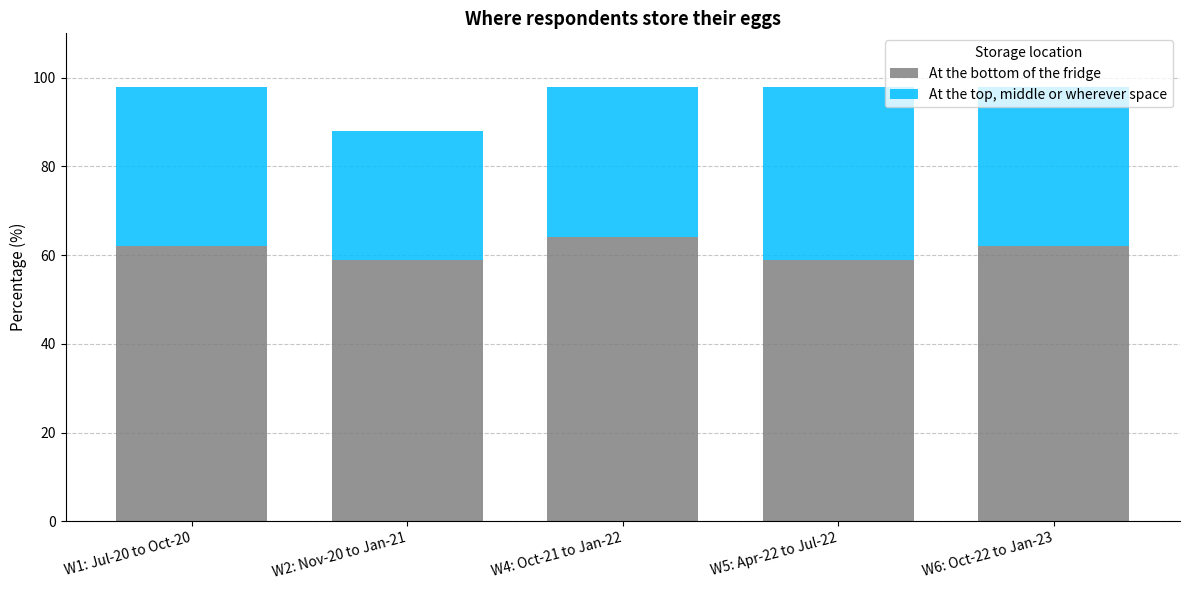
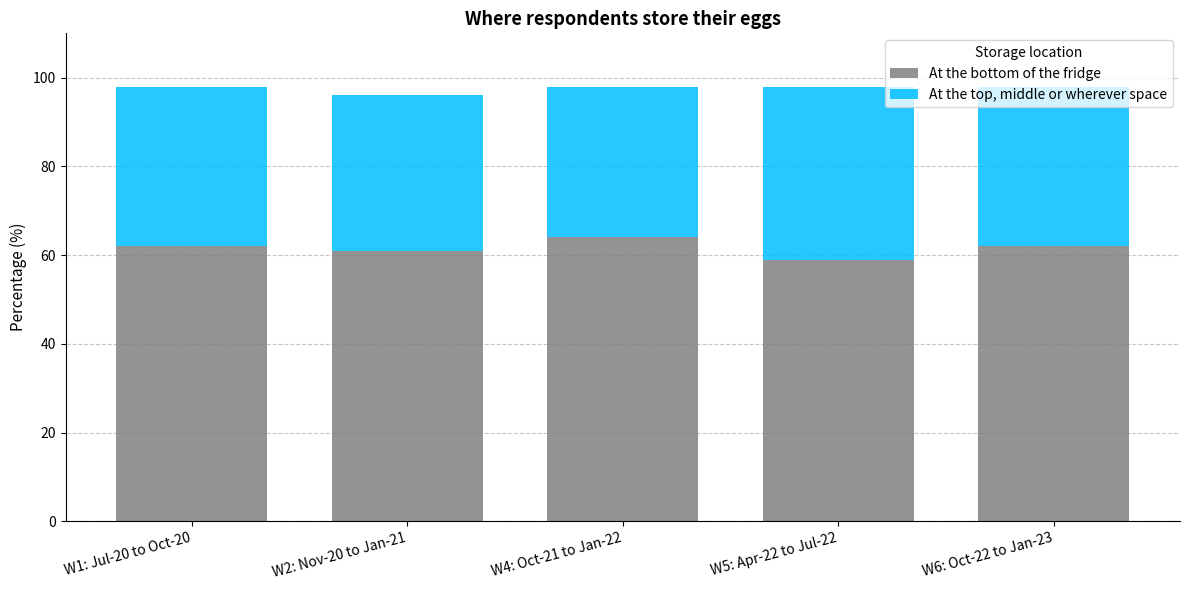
  {
    "At the bottom of the fridge": {
      "W1: Jul-20 to Oct-20": 62,
-     "W2: Nov-20 to Jan-21": 59,
+     "W2: Nov-20 to Jan-21": 61,
      "W4: Oct-21 to Jan-22": 64,
      "W5: Apr-22 to Jul-22": 59,
      "W6: Oct-22 to Jan-23": 62
    },
    "At the top, middle or wherever space": {
      "W1: Jul-20 to Oct-20": 36,
-     "W2: Nov-20 to Jan-21": 29,
+     "W2: Nov-20 to Jan-21": 35,
      "W4: Oct-21 to Jan-22": 34,
      "W5: Apr-22 to Jul-22": 39
    }
  }
